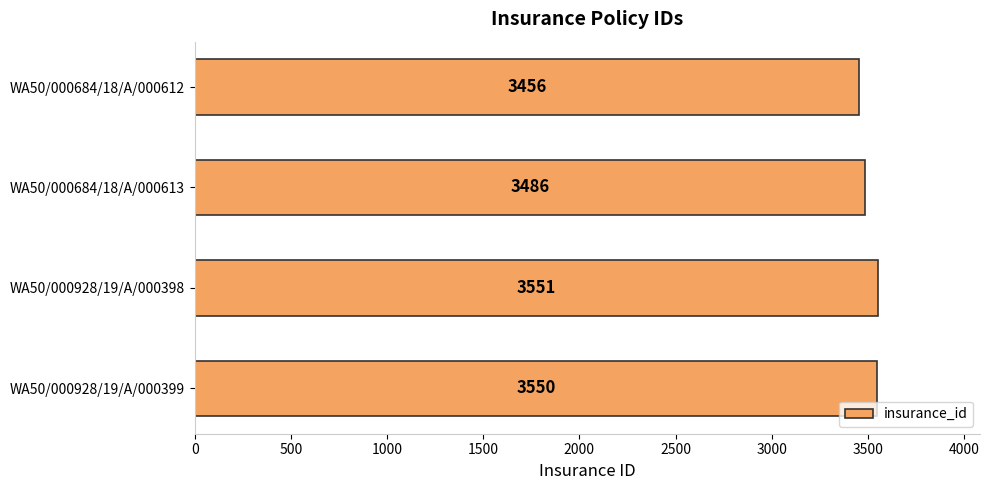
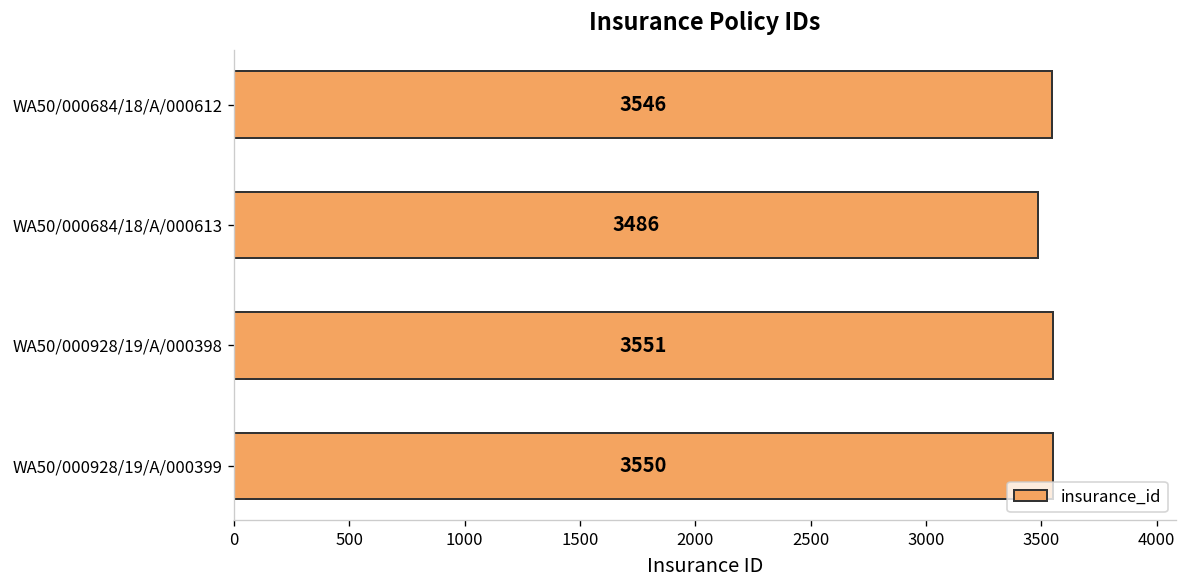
  {
-   "WA50/000684/18/A/000612": 3456,
+   "WA50/000684/18/A/000612": 3546,
    "WA50/000684/18/A/000613": 3486,
    "WA50/000928/19/A/000398": 3551,
    "WA50/000928/19/A/000399": 3550
  }
